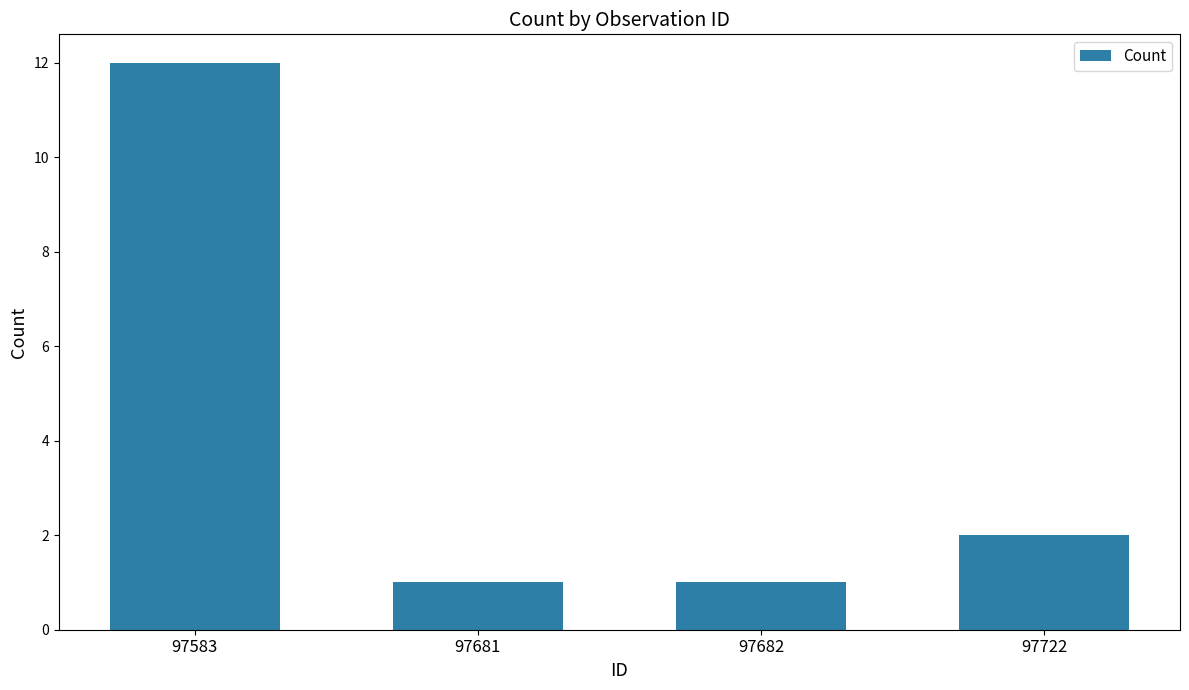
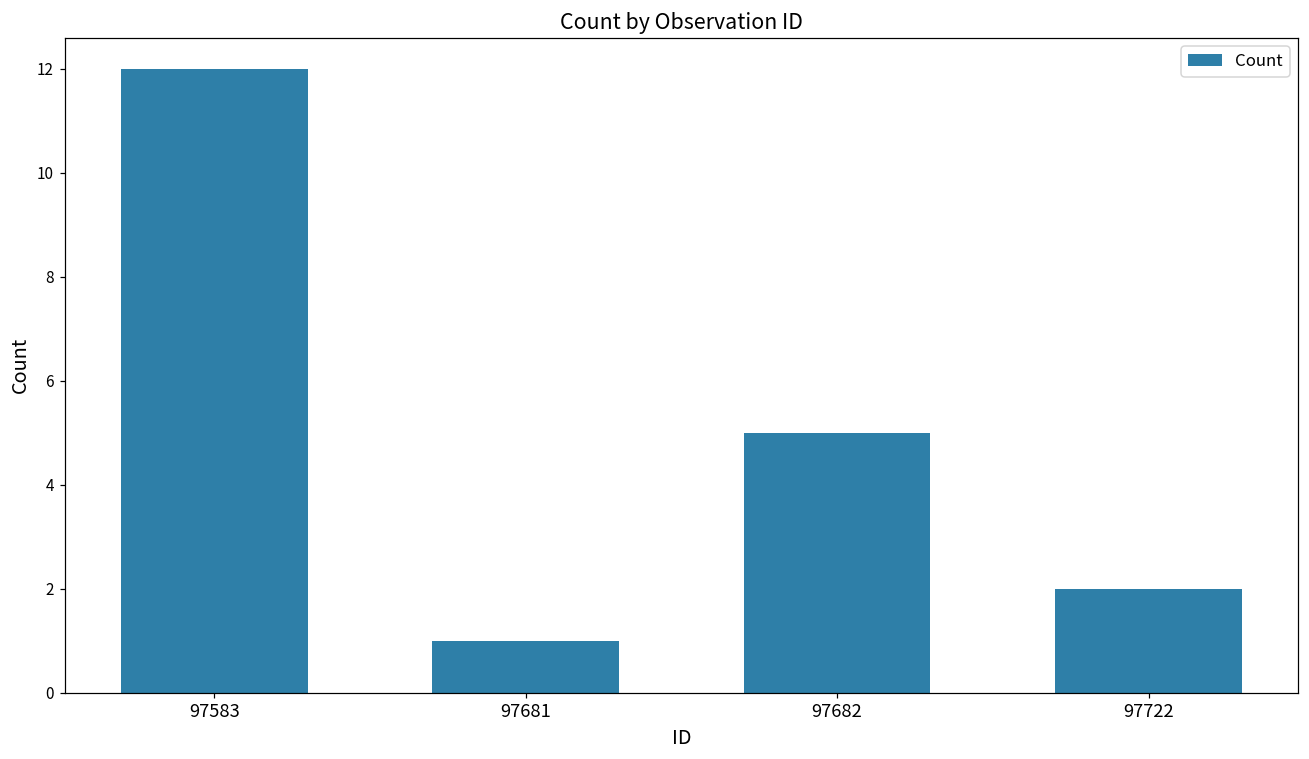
  {
    "97583": 12,
    "97681": 1,
-   "97682": 1,
+   "97682": 5,
    "97722": 2
  }
